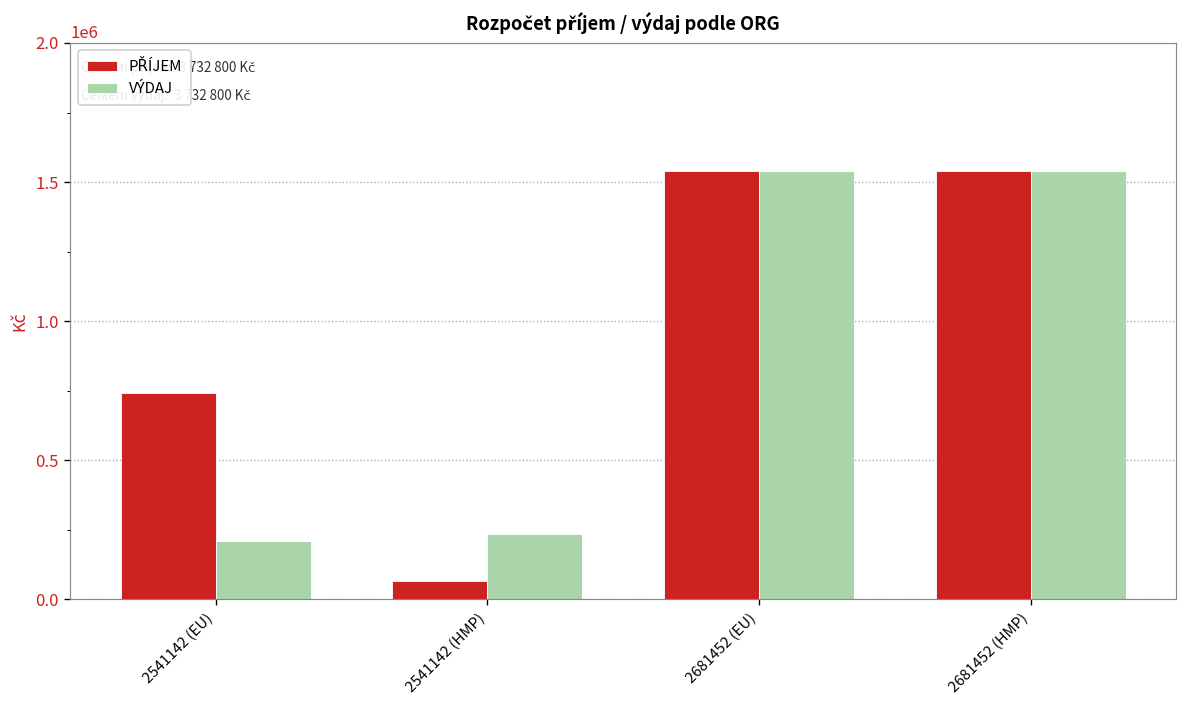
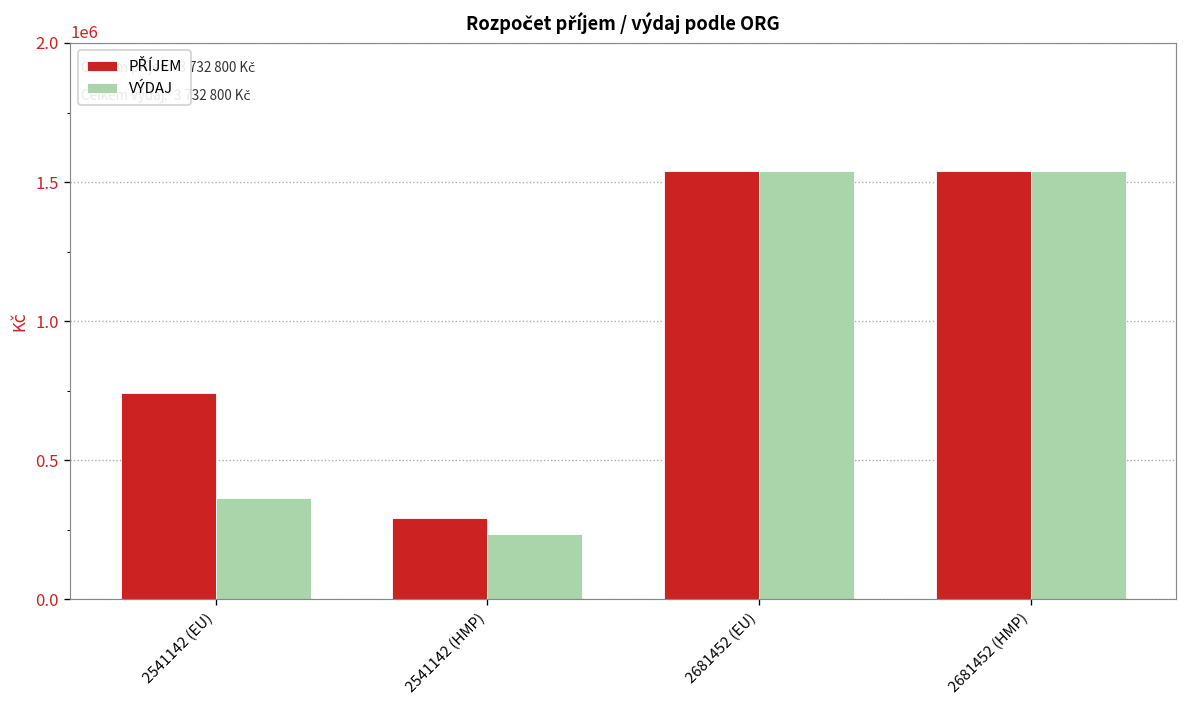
  {
    "PŘÍJEM": {
      "2541142 (EU)": 740000,
-     "2541142 (HMP)": 70000,
+     "2541142 (HMP)": 290000,
      "2681452 (EU)": 1540000,
      "2681452 (HMP)": 1540000
    },
    "VÝDAJ": {
-     "2541142 (EU)": 210000,
+     "2541142 (EU)": 370000,
      "2541142 (HMP)": 230000,
      "2681452 (EU)": 1540000,
      "2681452 (HMP)": 1540000
    }
  }
